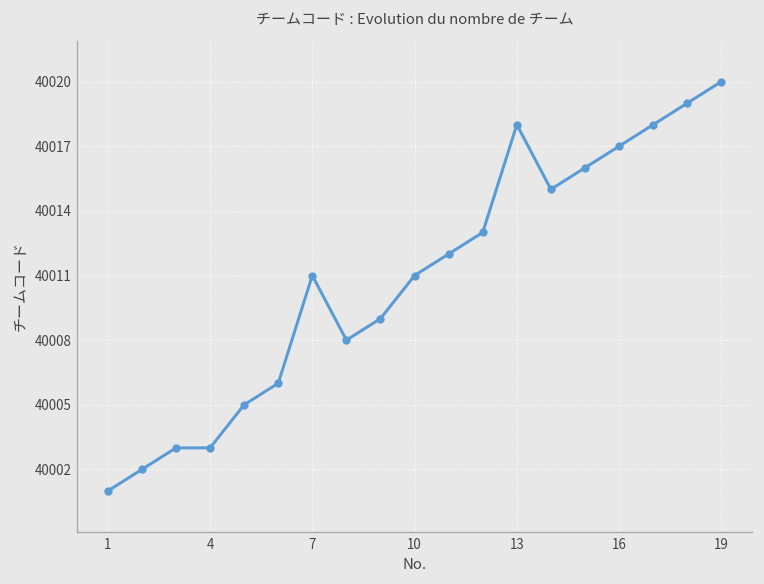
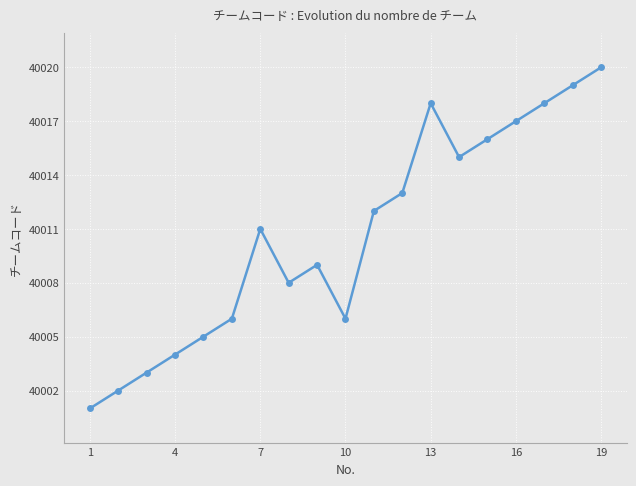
  {
    "1": 40001,
-   "4": 40003,
+   "4": 40004,
    "7": 40011,
-   "10": 40011,
+   "10": 40006,
    "13": 40018,
    "16": 40017,
    "19": 40020
  }
